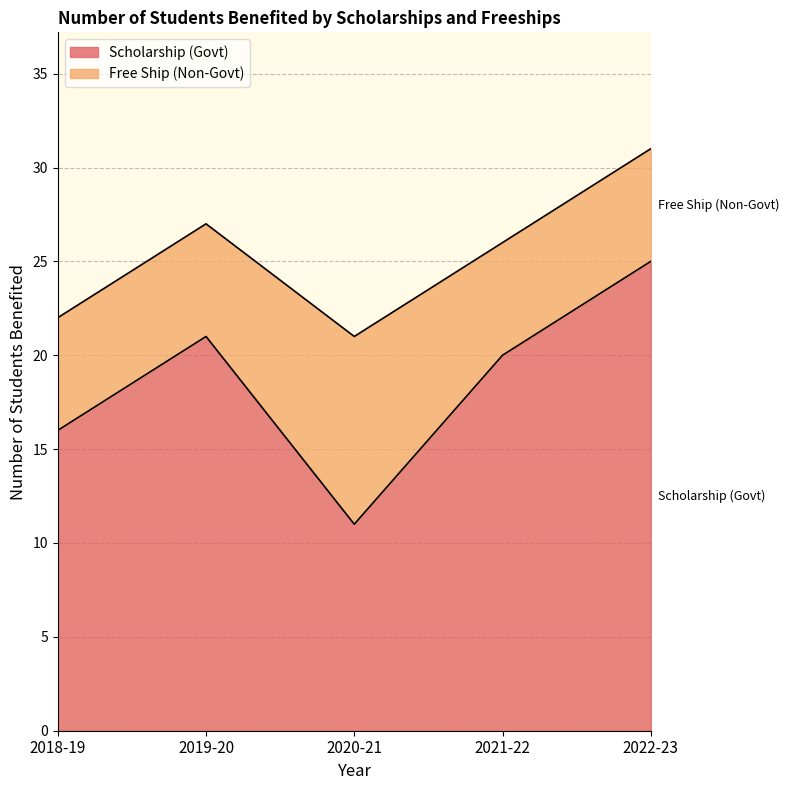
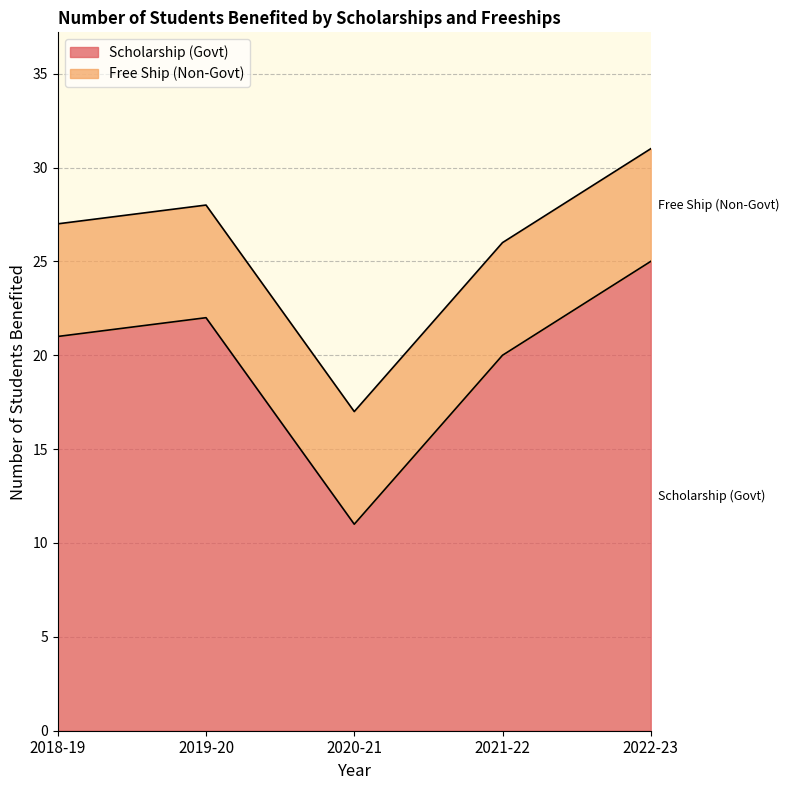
  {
    "Scholarship (Govt)": {
-     "2018-19": 16,
-     "2019-20": 21,
+     "2018-19": 21,
+     "2019-20": 22,
      "2020-21": 11,
      "2021-22": 20,
      "2022-23": 25
    },
    "Free Ship (Non-Govt)": {
      "2018-19": 6,
      "2019-20": 6,
-     "2020-21": 10,
+     "2020-21": 6,
      "2021-22": 6,
      "2022-23": 6
    }
  }
